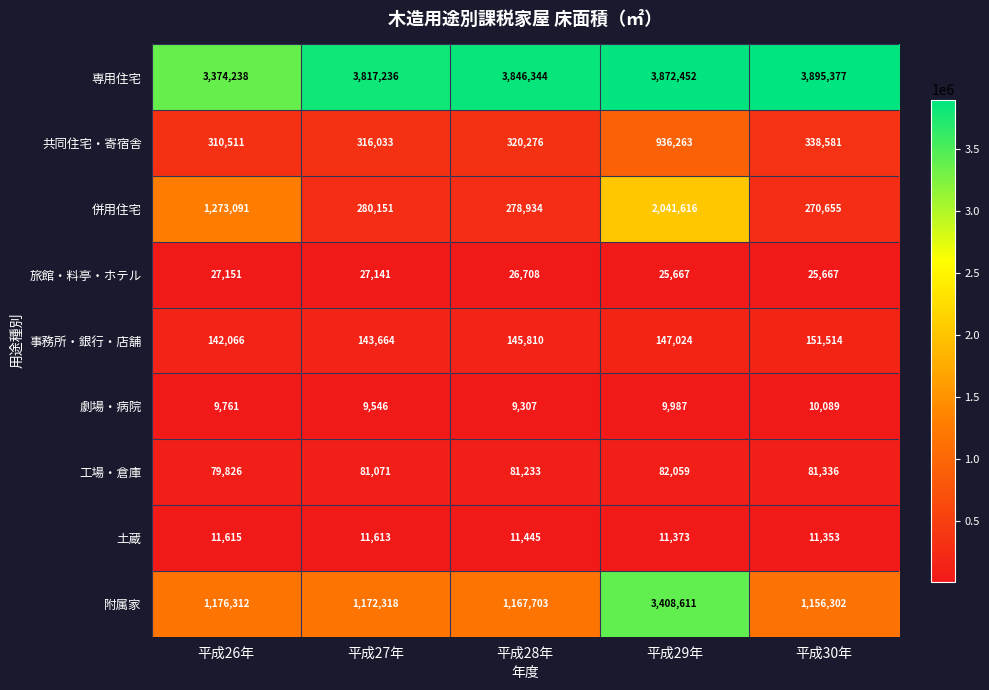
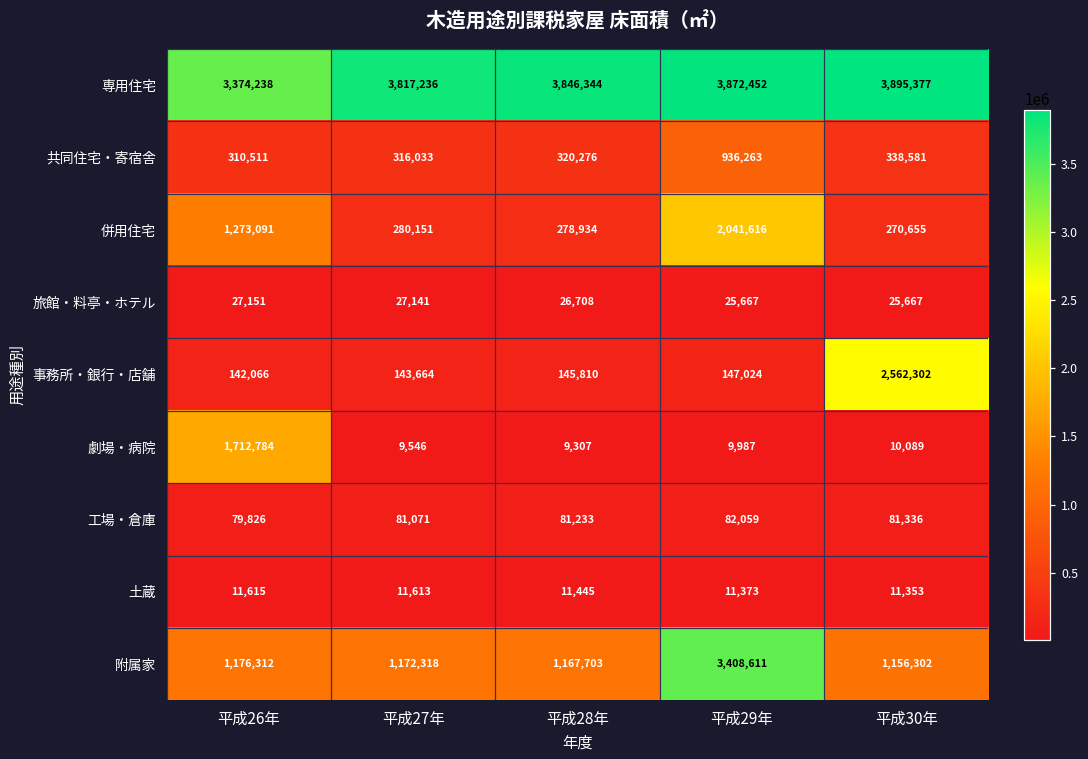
  {
    "専用住宅": {
      "平成26年": "3,374,238",
      "平成27年": "3,817,236",
      "平成28年": "3,846,344",
      "平成29年": "3,872,452",
      "平成30年": "3,895,377"
    },
    "共同住宅・寄宿舎": {
      "平成26年": "310,511",
      "平成27年": "316,033",
      "平成28年": "320,276",
      "平成29年": "936,263",
      "平成30年": "338,581"
    },
    "併用住宅": {
      "平成26年": "1,273,091",
      "平成27年": "280,151",
      "平成28年": "278,934",
      "平成29年": "2,041,616",
      "平成30年": "270,655"
    },
    "旅館・料亭・ホテル": {
      "平成26年": "27,151",
      "平成27年": "27,141",
      "平成28年": "26,708",
      "平成29年": "25,667",
      "平成30年": "25,667"
    },
    "事務所・銀行・店舗": {
      "平成26年": "142,066",
      "平成27年": "143,664",
      "平成28年": "145,810",
      "平成29年": "147,024",
-     "平成30年": "151,514"
+     "平成30年": "2,562,302"
    },
    "劇場・病院": {
-     "平成26年": "9,761",
+     "平成26年": "1,712,784",
      "平成27年": "9,546",
      "平成28年": "9,307",
      "平成29年": "9,987",
      "平成30年": "10,089"
    },
    "工場・倉庫": {
      "平成26年": "79,826",
      "平成27年": "81,071",
      "平成28年": "81,233",
      "平成29年": "82,059",
      "平成30年": "81,336"
    },
    "土蔵": {
      "平成26年": "11,615",
      "平成27年": "11,613",
      "平成28年": "11,445",
      "平成29年": "11,373",
      "平成30年": "11,353"
    },
    "附属家": {
      "平成26年": "1,176,312",
      "平成27年": "1,172,318",
      "平成28年": "1,167,703",
      "平成29年": "3,408,611",
      "平成30年": "1,156,302"
    }
  }
